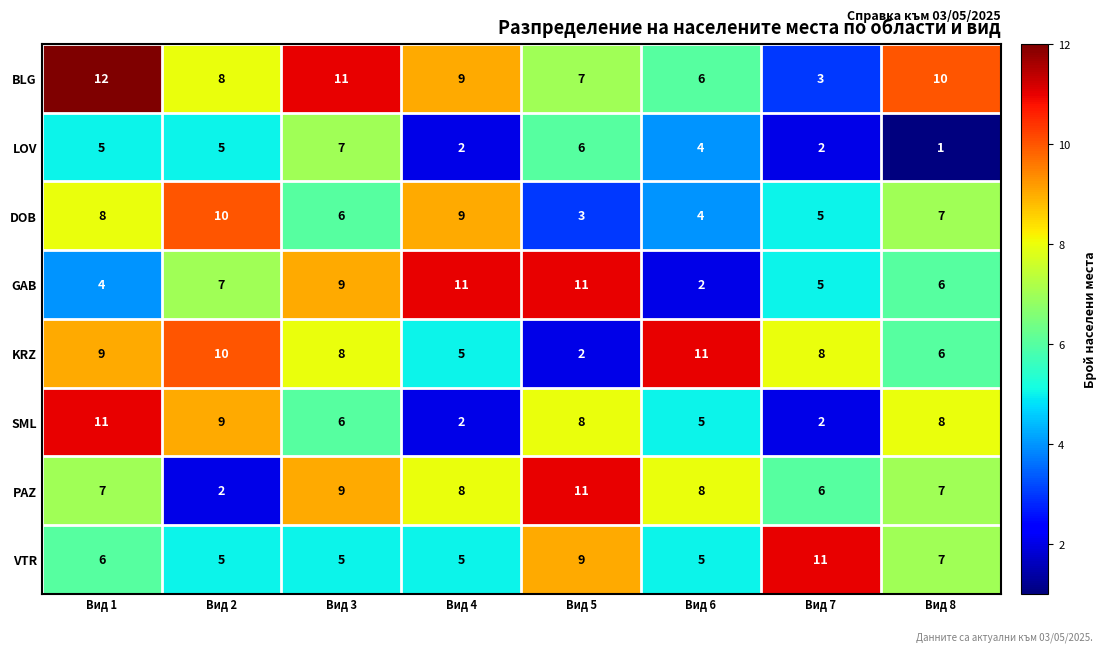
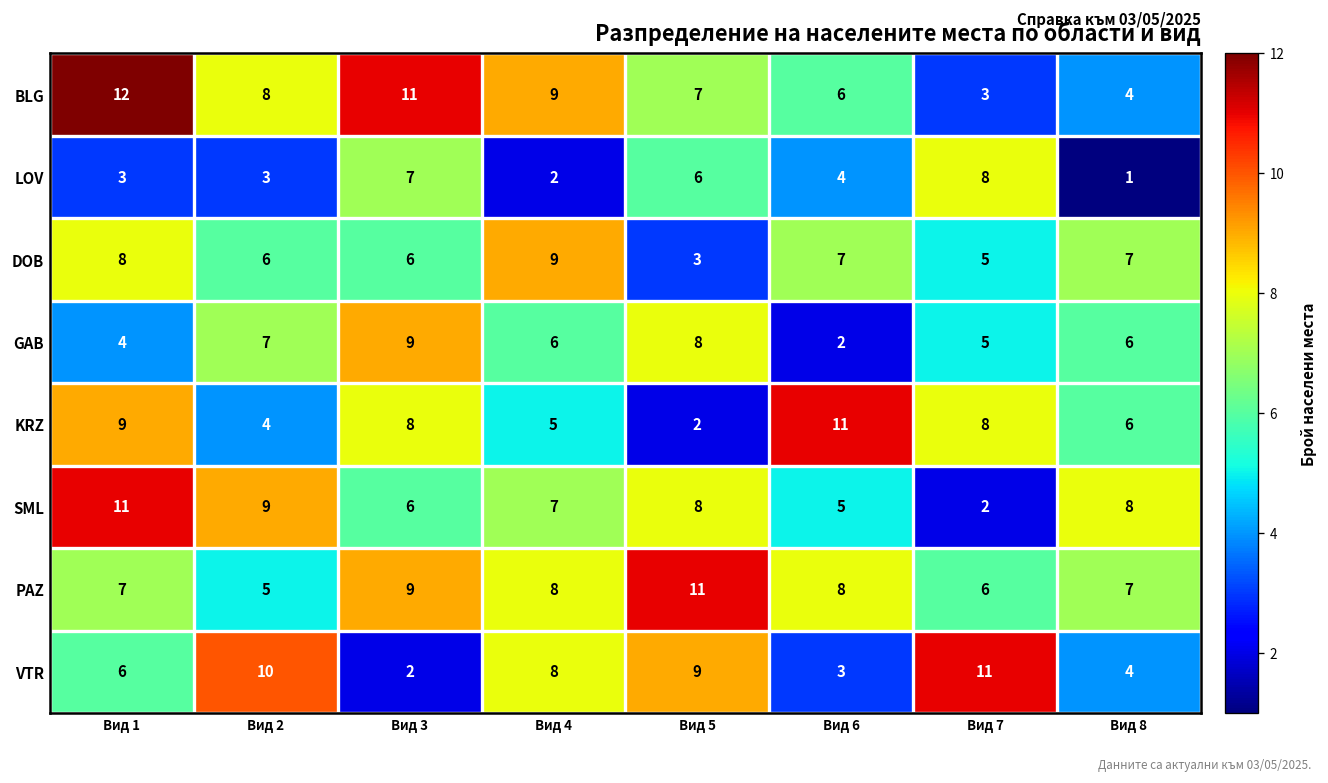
  {
    "BLG": {
      "Вид 1": 12,
      "Вид 2": 8,
      "Вид 3": 11,
      "Вид 4": 9,
      "Вид 5": 7,
      "Вид 6": 6,
      "Вид 7": 3,
-     "Вид 8": 10
+     "Вид 8": 4
    },
    "LOV": {
-     "Вид 1": 5,
-     "Вид 2": 5,
+     "Вид 1": 3,
+     "Вид 2": 3,
      "Вид 3": 7,
      "Вид 4": 2,
      "Вид 5": 6,
      "Вид 6": 4,
-     "Вид 7": 2,
+     "Вид 7": 8,
      "Вид 8": 1
    },
    "DOB": {
      "Вид 1": 8,
-     "Вид 2": 10,
+     "Вид 2": 6,
      "Вид 3": 6,
      "Вид 4": 9,
      "Вид 5": 3,
-     "Вид 6": 4,
+     "Вид 6": 7,
      "Вид 7": 5,
      "Вид 8": 7
    },
    "GAB": {
      "Вид 1": 4,
      "Вид 2": 7,
      "Вид 3": 9,
-     "Вид 4": 11,
-     "Вид 5": 11,
+     "Вид 4": 6,
+     "Вид 5": 8,
      "Вид 6": 2,
      "Вид 7": 5,
      "Вид 8": 6
    },
    "KRZ": {
      "Вид 1": 9,
-     "Вид 2": 10,
+     "Вид 2": 4,
      "Вид 3": 8,
      "Вид 4": 5,
      "Вид 5": 2,
      "Вид 6": 11,
      "Вид 7": 8,
      "Вид 8": 6
    },
    "SML": {
      "Вид 1": 11,
      "Вид 2": 9,
      "Вид 3": 6,
-     "Вид 4": 2,
+     "Вид 4": 7,
      "Вид 5": 8,
      "Вид 6": 5,
      "Вид 7": 2,
      "Вид 8": 8
    },
    "PAZ": {
      "Вид 1": 7,
-     "Вид 2": 2,
+     "Вид 2": 5,
      "Вид 3": 9,
      "Вид 4": 8,
      "Вид 5": 11,
      "Вид 6": 8,
      "Вид 7": 6,
      "Вид 8": 7
    },
    "VTR": {
      "Вид 1": 6,
-     "Вид 2": 5,
-     "Вид 3": 5,
-     "Вид 4": 5,
+     "Вид 2": 10,
+     "Вид 3": 2,
+     "Вид 4": 8,
      "Вид 5": 9,
-     "Вид 6": 5,
+     "Вид 6": 3,
      "Вид 7": 11,
-     "Вид 8": 7
+     "Вид 8": 4
    }
  }
